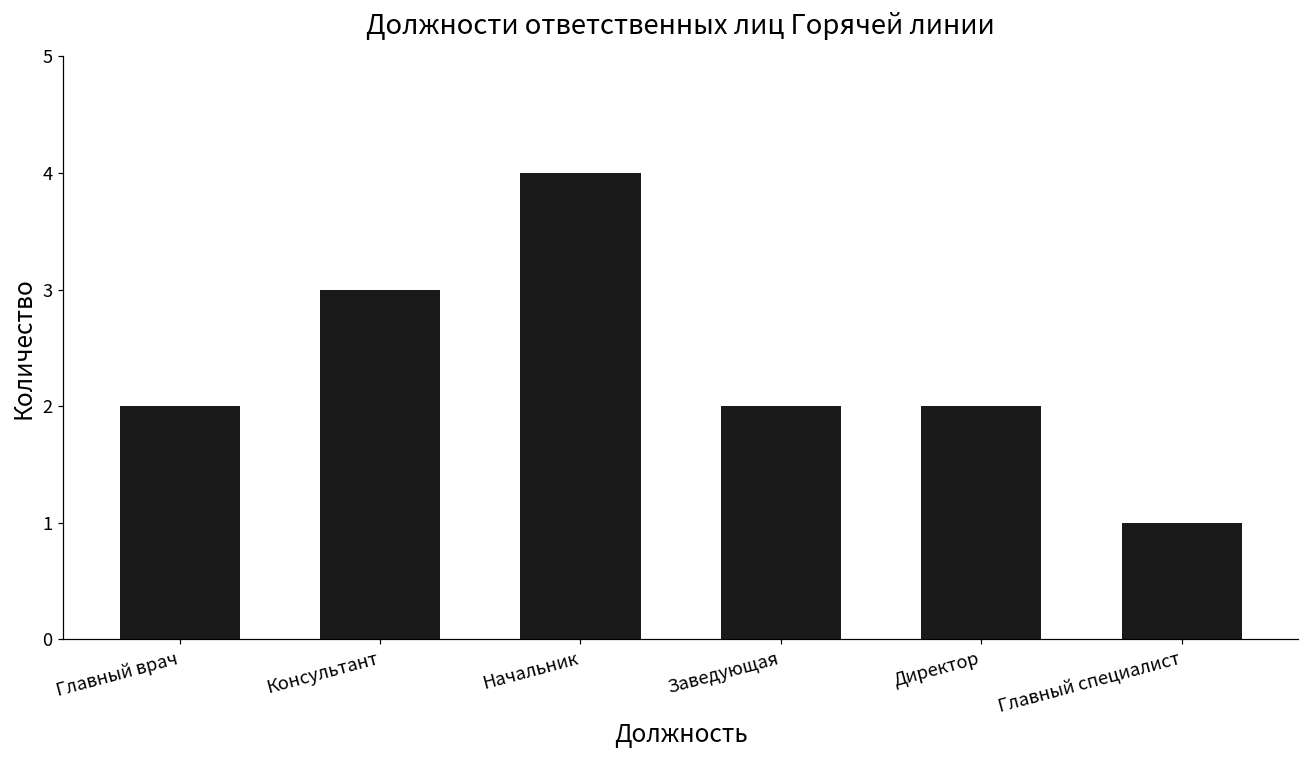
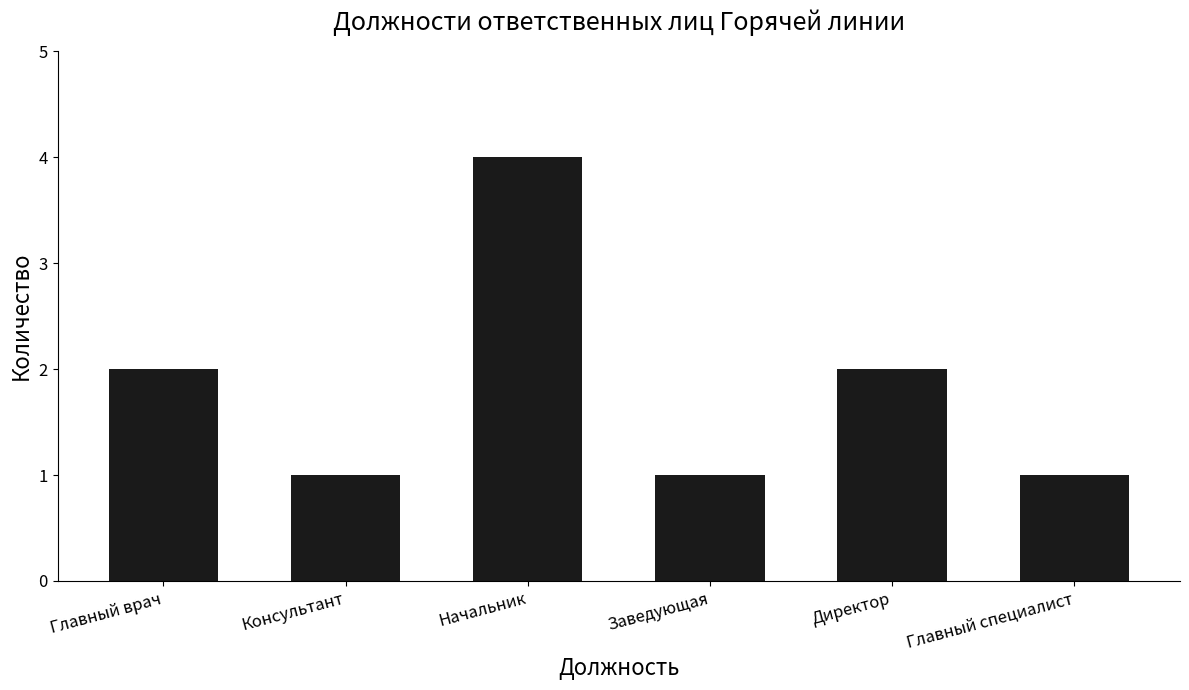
  {
    "Главный врач": 2,
-   "Консультант": 3,
+   "Консультант": 1,
    "Начальник": 4,
-   "Заведующая": 2,
+   "Заведующая": 1,
    "Директор": 2,
    "Главный специалист": 1
  }
